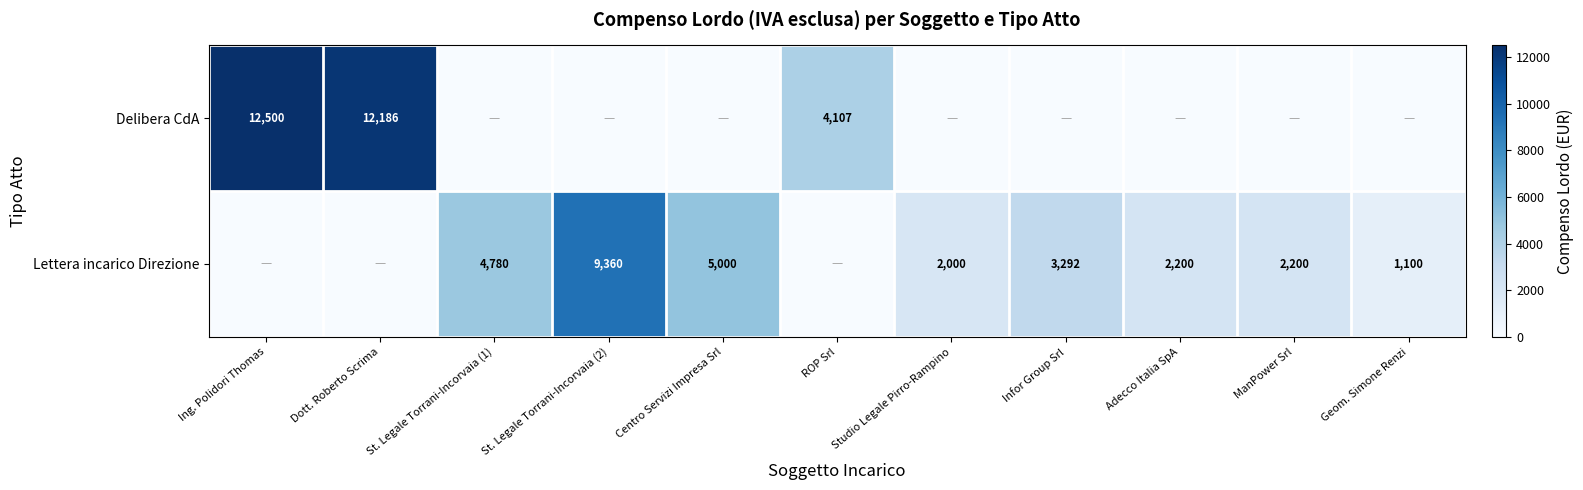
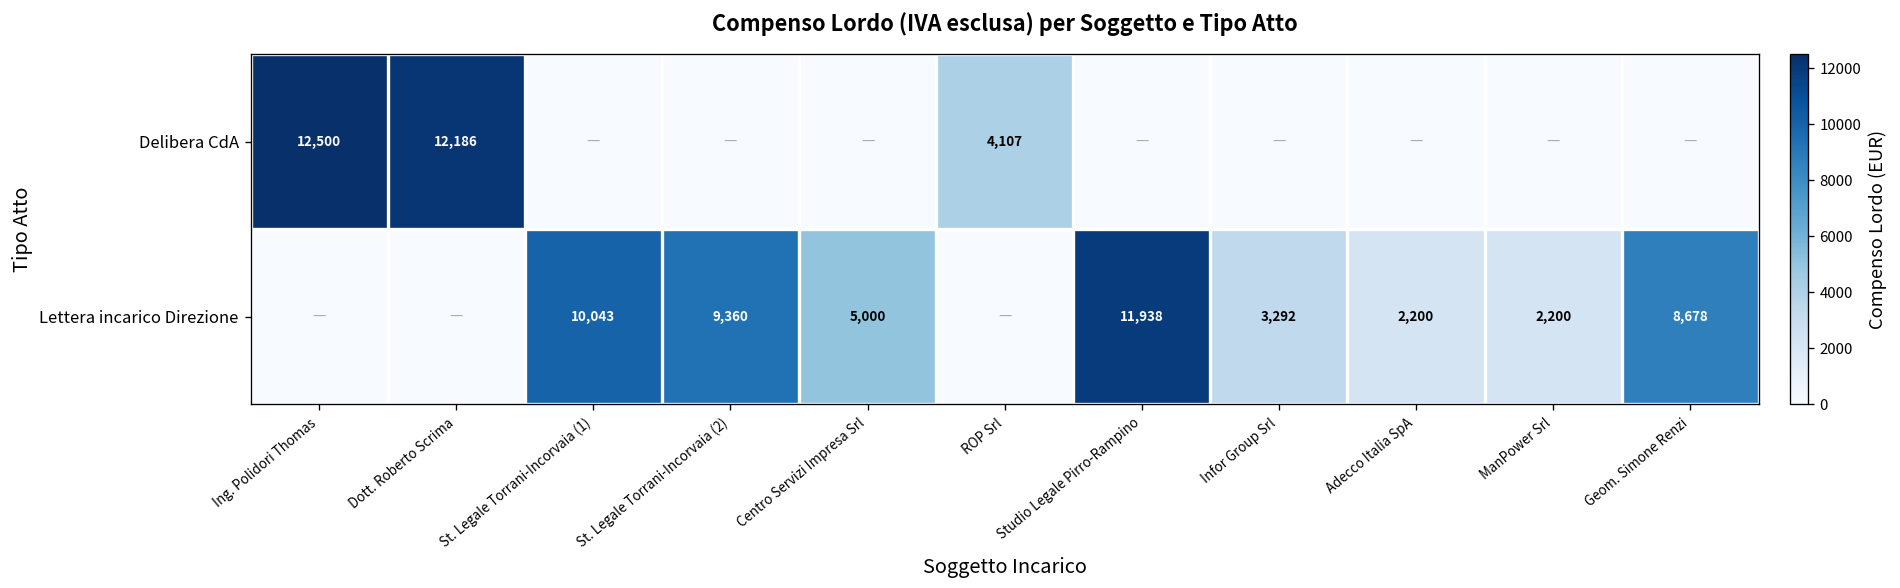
  {
    "Delibera CdA": {
      "Ing. Polidori Thomas": "12,500",
      "Dott. Roberto Scrima": "12,186",
      "ROP Srl": "4,107"
    },
    "Lettera incarico Direzione": {
-     "St. Legale Torrani-Incorvaia (1)": "4,780",
+     "St. Legale Torrani-Incorvaia (1)": "10,043",
      "St. Legale Torrani-Incorvaia (2)": "9,360",
      "Centro Servizi Impresa Srl": "5,000",
-     "Studio Legale Pirro-Rampino": "2,000",
+     "Studio Legale Pirro-Rampino": "11,938",
      "Infor Group Srl": "3,292",
      "Adecco Italia SpA": "2,200",
      "ManPower Srl": "2,200",
-     "Geom. Simone Renzi": "1,100"
+     "Geom. Simone Renzi": "8,678"
    }
  }
